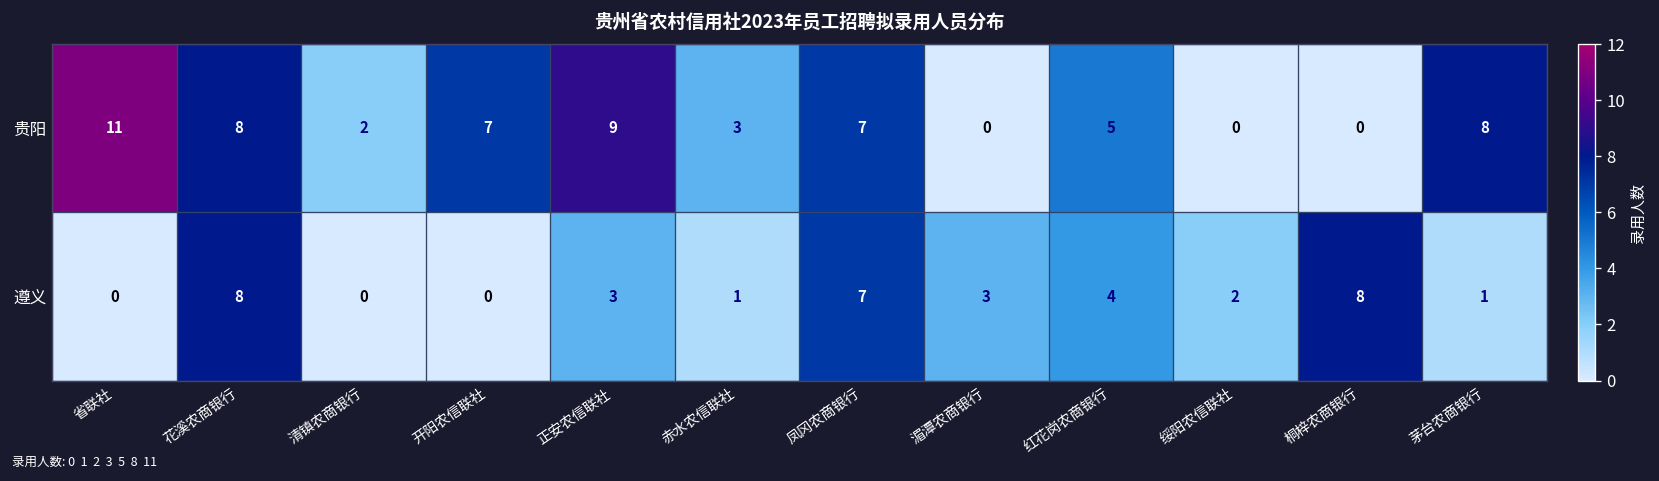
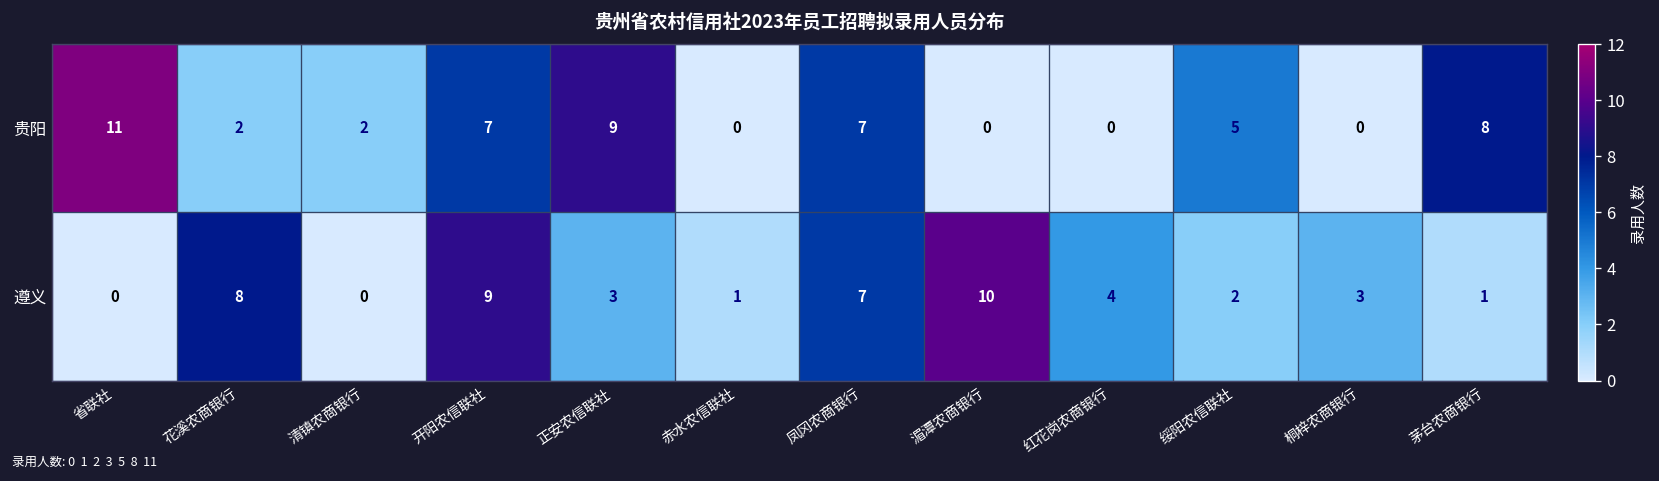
  {
    "贵阳": {
      "省联社": 11,
-     "花溪农商银行": 8,
+     "花溪农商银行": 2,
      "清镇农商银行": 2,
      "开阳农信联社": 7,
      "正安农信联社": 9,
-     "赤水农信联社": 3,
+     "赤水农信联社": 0,
      "凤冈农商银行": 7,
      "湄潭农商银行": 0,
-     "红花岗农商银行": 5,
-     "绥阳农信联社": 0,
+     "红花岗农商银行": 0,
+     "绥阳农信联社": 5,
      "桐梓农商银行": 0,
      "茅台农商银行": 8
    },
    "遵义": {
      "省联社": 0,
      "花溪农商银行": 8,
      "清镇农商银行": 0,
-     "开阳农信联社": 0,
+     "开阳农信联社": 9,
      "正安农信联社": 3,
      "赤水农信联社": 1,
      "凤冈农商银行": 7,
-     "湄潭农商银行": 3,
+     "湄潭农商银行": 10,
      "红花岗农商银行": 4,
      "绥阳农信联社": 2,
-     "桐梓农商银行": 8,
+     "桐梓农商银行": 3,
      "茅台农商银行": 1
    }
  }
